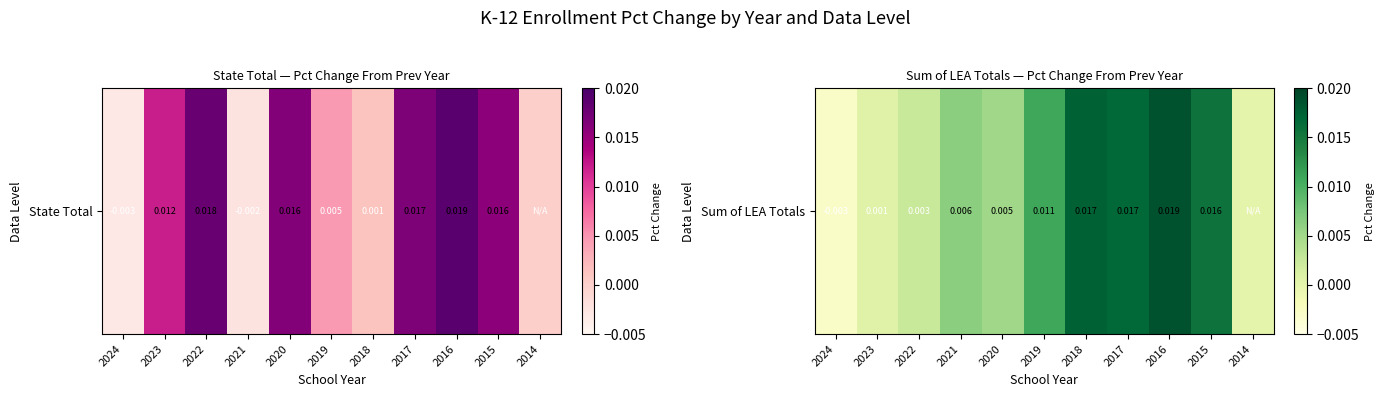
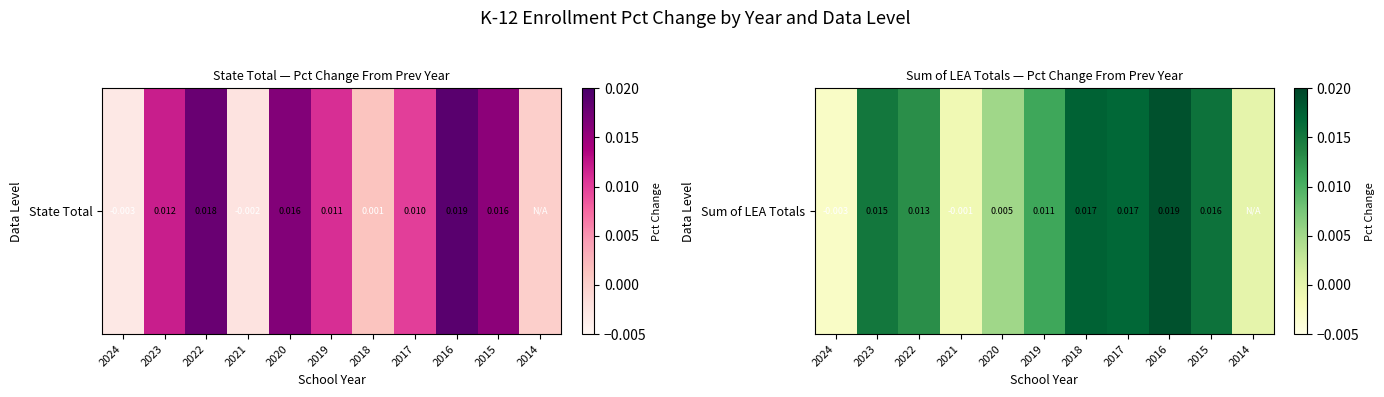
  {
    "State Total — Pct Change From Prev Year": {
      "State Total": {
        "2023": 0.012,
        "2022": 0.018,
        "2020": 0.016,
-       "2019": 0.005,
+       "2019": 0.011,
        "2018": 0.001,
-       "2017": 0.017,
+       "2017": 0.010,
        "2016": 0.019,
        "2015": 0.016
      }
    },
    "Sum of LEA Totals — Pct Change From Prev Year": {
      "Sum of LEA Totals": {
        "2024": -0.003,
-       "2023": 0.001,
-       "2022": 0.003,
-       "2021": 0.006,
+       "2023": 0.015,
+       "2022": 0.013,
+       "2021": -0.001,
        "2020": 0.005,
        "2019": 0.011,
        "2018": 0.017,
        "2017": 0.017,
        "2016": 0.019,
        "2015": 0.016
      }
    }
  }
